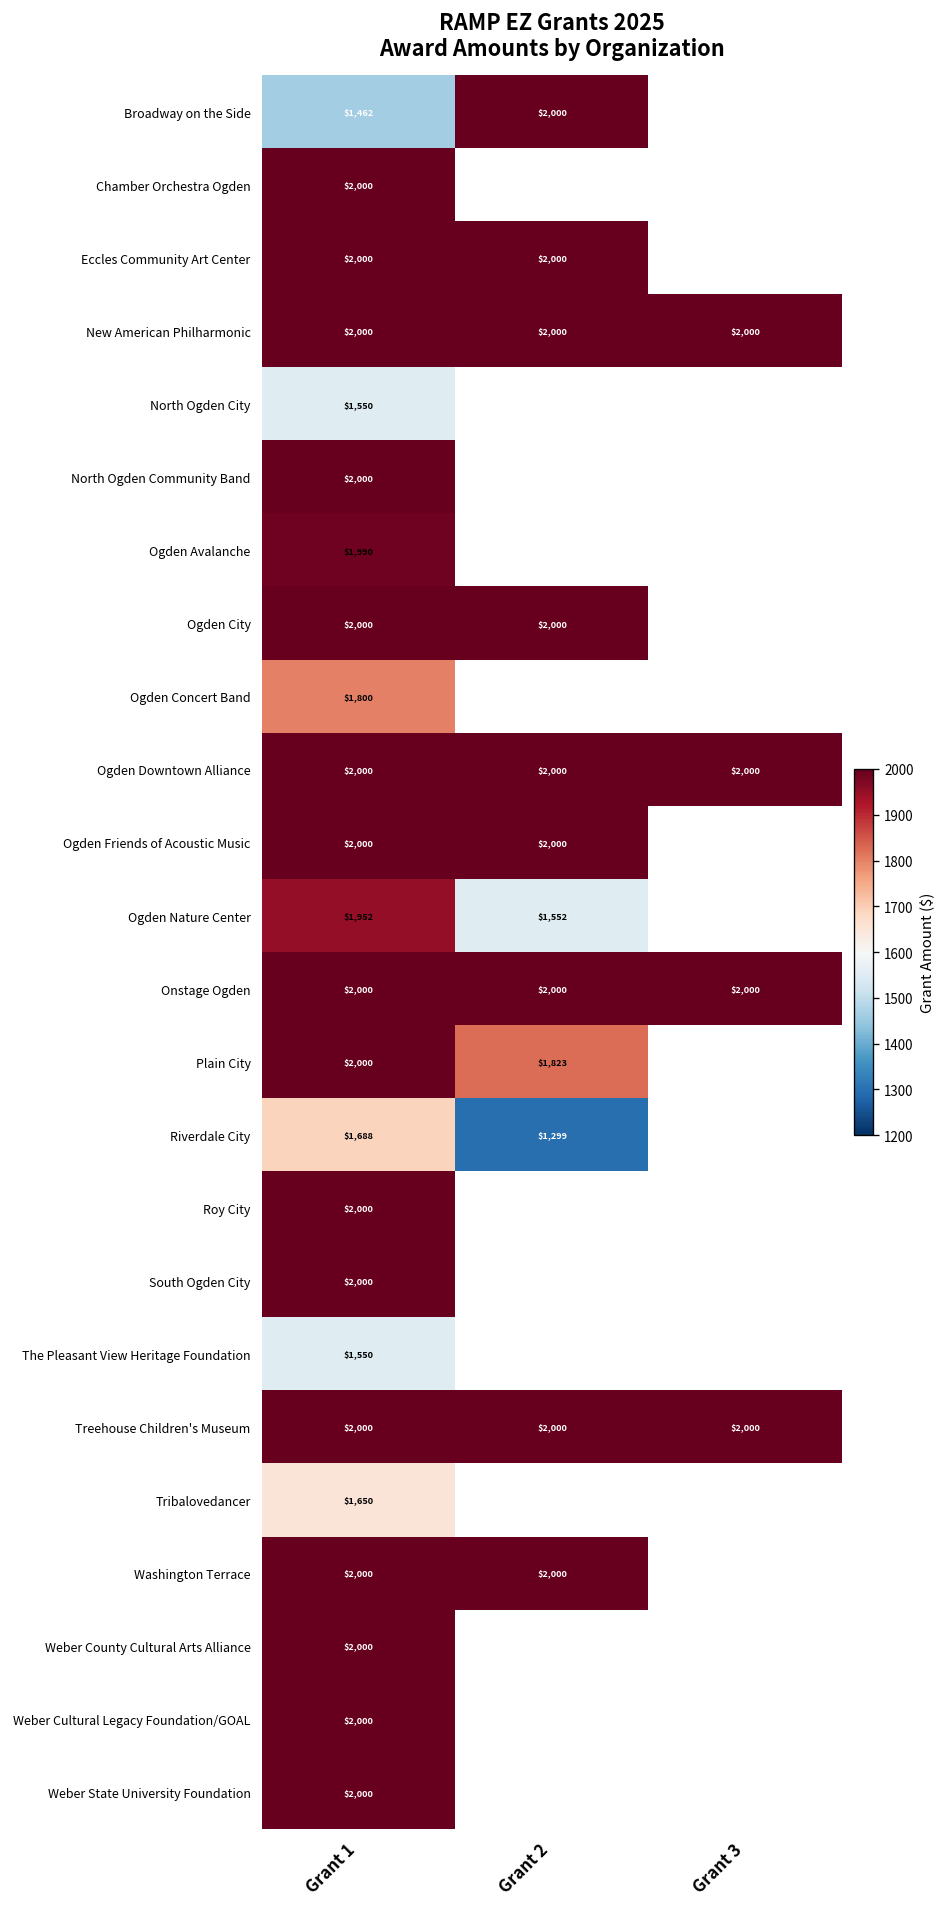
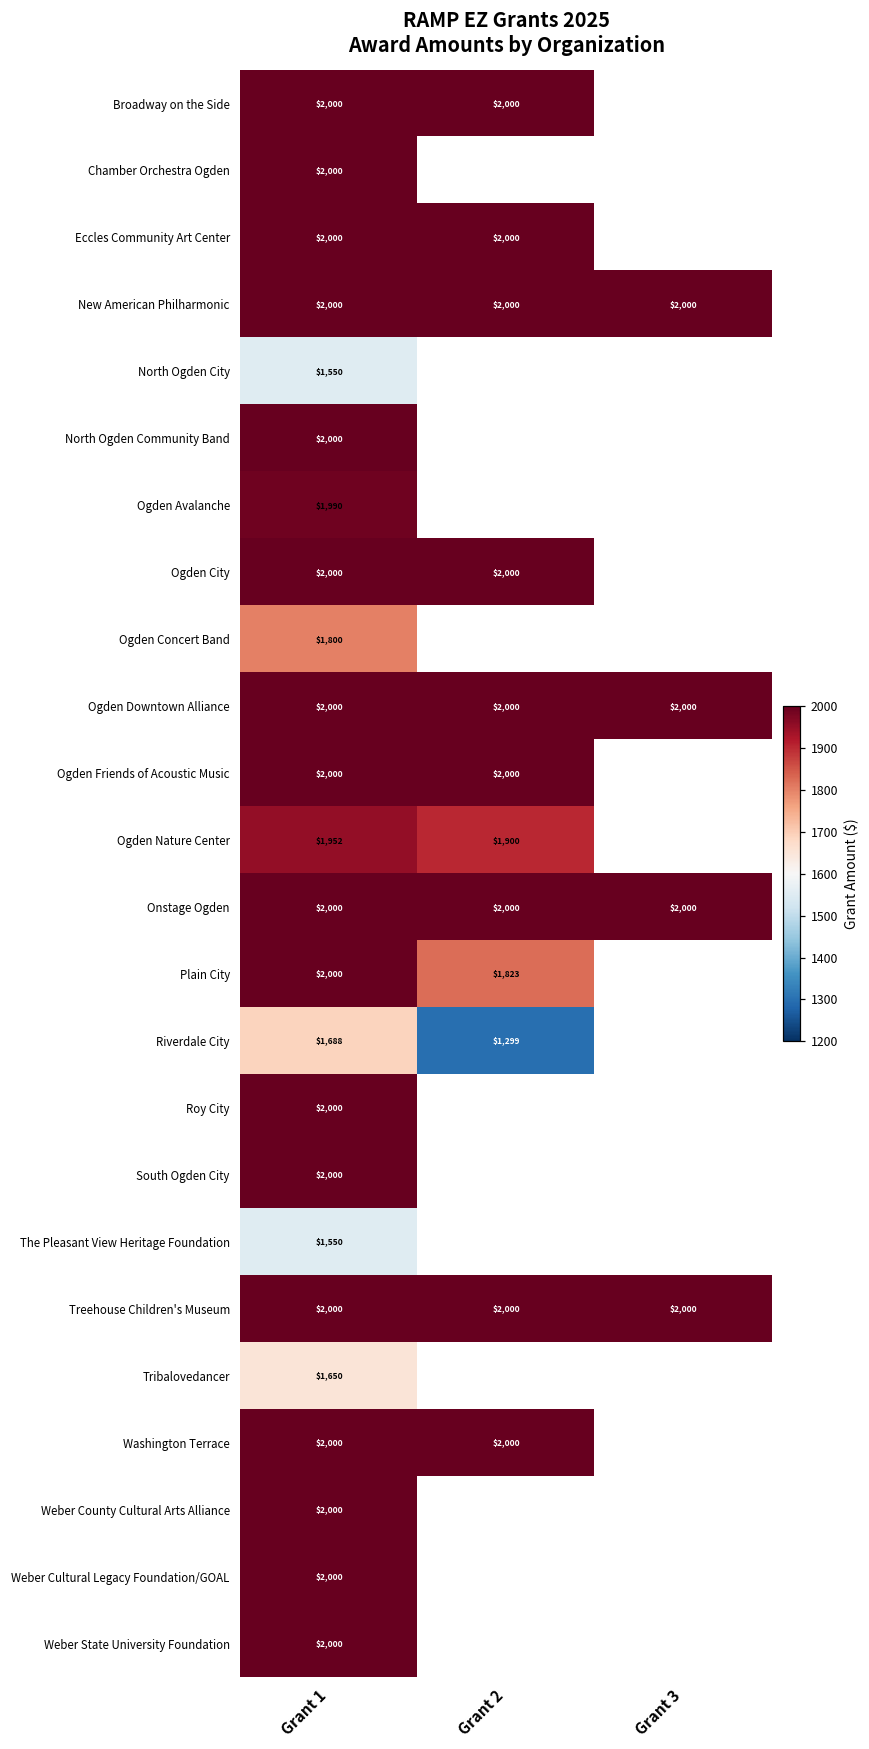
  {
    "Broadway on the Side": {
-     "Grant 1": "$1,462",
+     "Grant 1": "$2,000",
      "Grant 2": "$2,000"
    },
    "Chamber Orchestra Ogden": {
      "Grant 1": "$2,000"
    },
    "Eccles Community Art Center": {
      "Grant 1": "$2,000",
      "Grant 2": "$2,000"
    },
    "New American Philharmonic": {
      "Grant 1": "$2,000",
      "Grant 2": "$2,000",
      "Grant 3": "$2,000"
    },
    "North Ogden City": {
      "Grant 1": "$1,550"
    },
    "North Ogden Community Band": {
      "Grant 1": "$2,000"
    },
    "Ogden Avalanche": {
      "Grant 1": "$1,990"
    },
    "Ogden City": {
      "Grant 1": "$2,000",
      "Grant 2": "$2,000"
    },
    "Ogden Concert Band": {
      "Grant 1": "$1,800"
    },
    "Ogden Downtown Alliance": {
      "Grant 1": "$2,000",
      "Grant 2": "$2,000",
      "Grant 3": "$2,000"
    },
    "Ogden Friends of Acoustic Music": {
      "Grant 1": "$2,000",
      "Grant 2": "$2,000"
    },
    "Ogden Nature Center": {
      "Grant 1": "$1,952",
-     "Grant 2": "$1,552"
+     "Grant 2": "$1,900"
    },
    "Onstage Ogden": {
      "Grant 1": "$2,000",
      "Grant 2": "$2,000",
      "Grant 3": "$2,000"
    },
    "Plain City": {
      "Grant 1": "$2,000",
      "Grant 2": "$1,823"
    },
    "Riverdale City": {
      "Grant 1": "$1,688",
      "Grant 2": "$1,299"
    },
    "Roy City": {
      "Grant 1": "$2,000"
    },
    "South Ogden City": {
      "Grant 1": "$2,000"
    },
    "The Pleasant View Heritage Foundation": {
      "Grant 1": "$1,550"
    },
    "Treehouse Children's Museum": {
      "Grant 1": "$2,000",
      "Grant 2": "$2,000",
      "Grant 3": "$2,000"
    },
    "Tribalovedancer": {
      "Grant 1": "$1,650"
    },
    "Washington Terrace": {
      "Grant 1": "$2,000",
      "Grant 2": "$2,000"
    },
    "Weber County Cultural Arts Alliance": {
      "Grant 1": "$2,000"
    },
    "Weber Cultural Legacy Foundation/GOAL": {
      "Grant 1": "$2,000"
    },
    "Weber State University Foundation": {
      "Grant 1": "$2,000"
    }
  }
